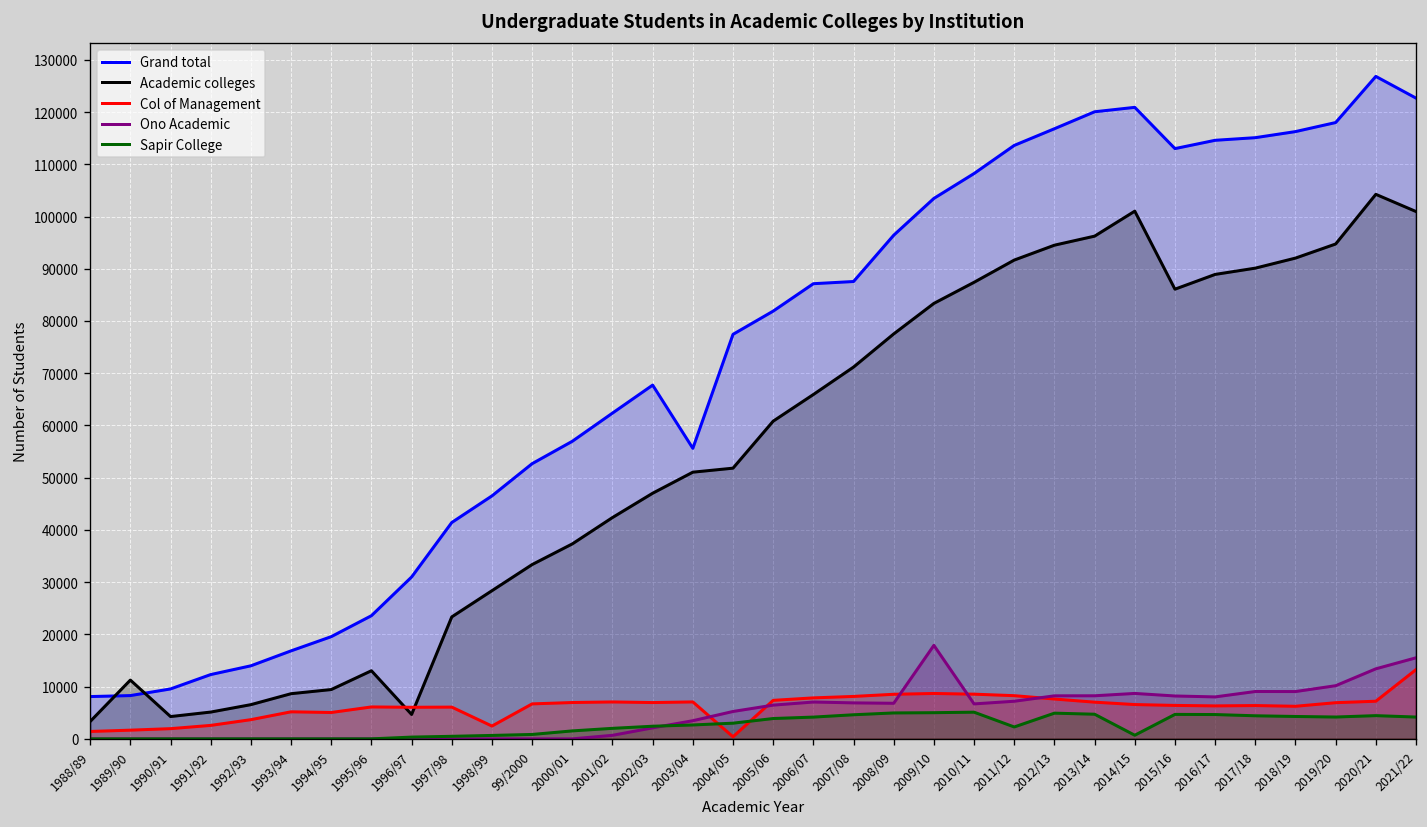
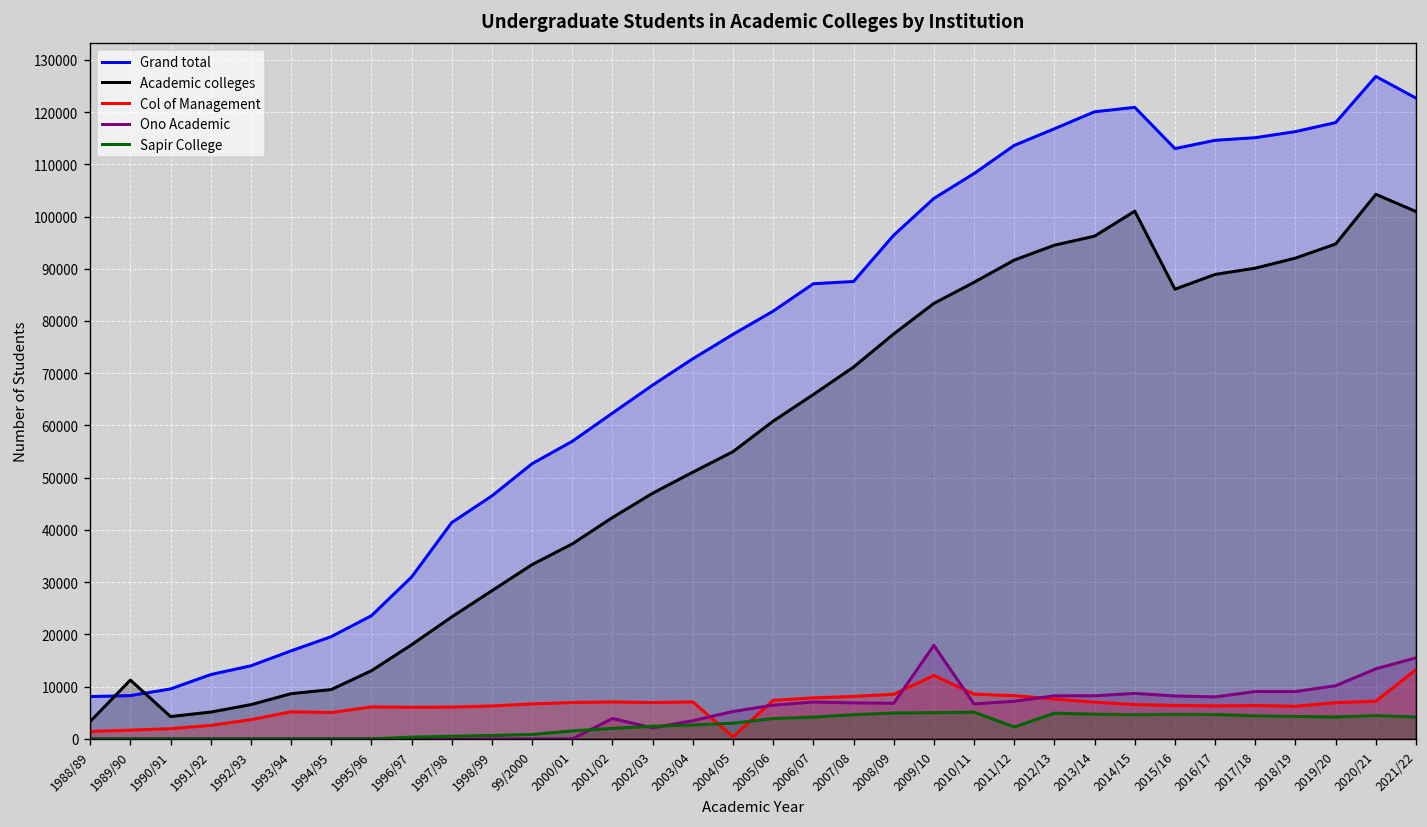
  {
    "Grand total": {
      "1988/89": 8000,
      "1989/90": 8000,
      "1990/91": 10000,
      "1991/92": 12000,
      "1992/93": 14000,
      "1993/94": 17000,
      "1994/95": 20000,
      "1995/96": 24000,
      "1996/97": 31000,
      "1997/98": 41000,
      "1998/99": 47000,
      "99/2000": 53000,
      "2000/01": 57000,
      "2001/02": 62000,
      "2002/03": 68000,
-     "2003/04": 56000,
+     "2003/04": 73000,
      "2004/05": 77000,
      "2005/06": 82000,
      "2006/07": 87000,
      "2007/08": 88000,
      "2008/09": 96000,
      "2009/10": 103000,
      "2010/11": 108000,
      "2011/12": 114000,
      "2012/13": 117000,
      "2013/14": 120000,
      "2014/15": 121000,
      "2015/16": 113000,
      "2016/17": 115000,
      "2017/18": 115000,
      "2018/19": 116000,
      "2019/20": 118000,
      "2020/21": 127000,
      "2021/22": 123000
    },
    "Academic colleges": {
      "1988/89": 3000,
      "1989/90": 11000,
      "1990/91": 4000,
      "1991/92": 5000,
      "1992/93": 7000,
      "1993/94": 9000,
      "1994/95": 9000,
      "1995/96": 13000,
-     "1996/97": 5000,
+     "1996/97": 18000,
      "1997/98": 23000,
      "1998/99": 28000,
      "99/2000": 33000,
      "2000/01": 37000,
      "2001/02": 42000,
      "2002/03": 47000,
      "2003/04": 51000,
-     "2004/05": 52000,
+     "2004/05": 55000,
      "2005/06": 61000,
      "2006/07": 66000,
      "2007/08": 71000,
      "2008/09": 78000,
      "2009/10": 83000,
      "2010/11": 87000,
      "2011/12": 92000,
      "2012/13": 95000,
      "2013/14": 96000,
      "2014/15": 101000,
      "2015/16": 86000,
      "2016/17": 89000,
      "2017/18": 90000,
      "2018/19": 92000,
      "2019/20": 95000,
      "2020/21": 104000,
      "2021/22": 101000
    },
    "Col of Management": {
      "1988/89": 1000,
      "1989/90": 2000,
      "1990/91": 2000,
      "1991/92": 3000,
      "1992/93": 4000,
      "1993/94": 5000,
      "1994/95": 5000,
      "1995/96": 6000,
      "1996/97": 6000,
      "1997/98": 6000,
-     "1998/99": 2000,
+     "1998/99": 6000,
      "99/2000": 7000,
      "2000/01": 7000,
      "2001/02": 7000,
      "2002/03": 7000,
      "2003/04": 7000,
      "2004/05": 0,
      "2005/06": 7000,
      "2006/07": 8000,
      "2007/08": 8000,
      "2008/09": 9000,
-     "2009/10": 9000,
+     "2009/10": 12000,
      "2010/11": 9000,
      "2011/12": 8000,
      "2012/13": 8000,
      "2013/14": 7000,
      "2014/15": 7000,
      "2015/16": 6000,
      "2016/17": 6000,
      "2017/18": 6000,
      "2018/19": 6000,
      "2019/20": 7000,
      "2020/21": 7000,
      "2021/22": 13000
    },
    "Ono Academic": {
      "1998/99": 0,
      "99/2000": 0,
      "2000/01": 0,
-     "2001/02": 1000,
+     "2001/02": 4000,
      "2003/04": 3000,
      "2004/05": 5000,
      "2005/06": 6000,
      "2006/07": 7000,
      "2007/08": 7000,
      "2008/09": 7000,
      "2009/10": 18000,
      "2010/11": 7000,
      "2011/12": 7000,
      "2012/13": 8000,
      "2013/14": 8000,
      "2014/15": 9000,
      "2015/16": 8000,
      "2016/17": 8000,
      "2017/18": 9000,
      "2018/19": 9000,
      "2019/20": 10000,
      "2020/21": 13000,
      "2021/22": 16000
    },
    "Sapir College": {
      "1998/99": 1000,
      "99/2000": 1000,
      "2000/01": 2000,
      "2001/02": 2000,
      "2003/04": 3000,
      "2004/05": 3000,
      "2005/06": 4000,
      "2006/07": 4000,
      "2007/08": 5000,
      "2008/09": 5000,
      "2009/10": 5000,
      "2010/11": 5000,
      "2011/12": 2000,
      "2012/13": 5000,
      "2013/14": 5000,
-     "2014/15": 1000,
+     "2014/15": 5000,
      "2015/16": 5000,
      "2016/17": 5000,
      "2017/18": 4000,
      "2018/19": 4000,
      "2019/20": 4000,
      "2020/21": 4000,
      "2021/22": 4000
    }
  }
